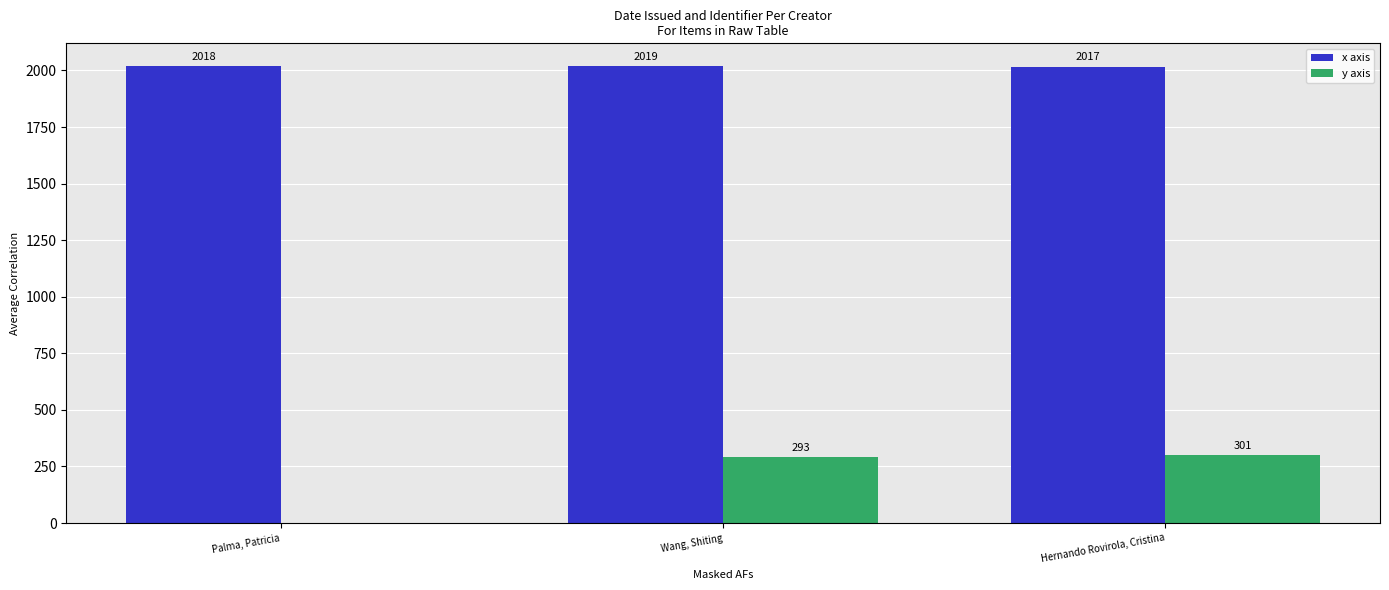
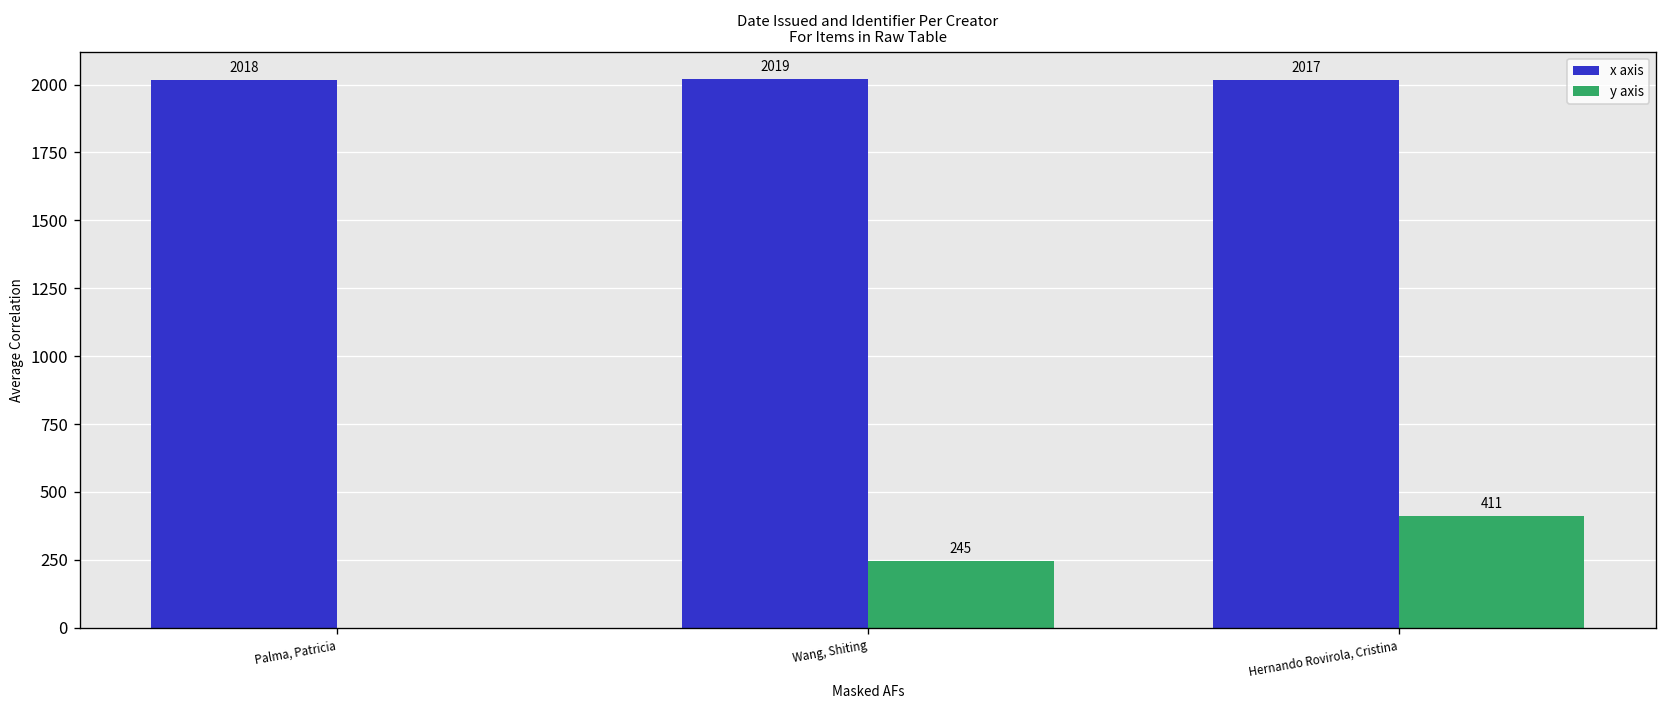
  {
    "x axis": {
      "Palma, Patricia": 2018,
      "Wang, Shiting": 2019,
      "Hernando Rovirola, Cristina": 2017
    },
    "y axis": {
-     "Wang, Shiting": 293,
-     "Hernando Rovirola, Cristina": 301
+     "Wang, Shiting": 245,
+     "Hernando Rovirola, Cristina": 411
    }
  }
